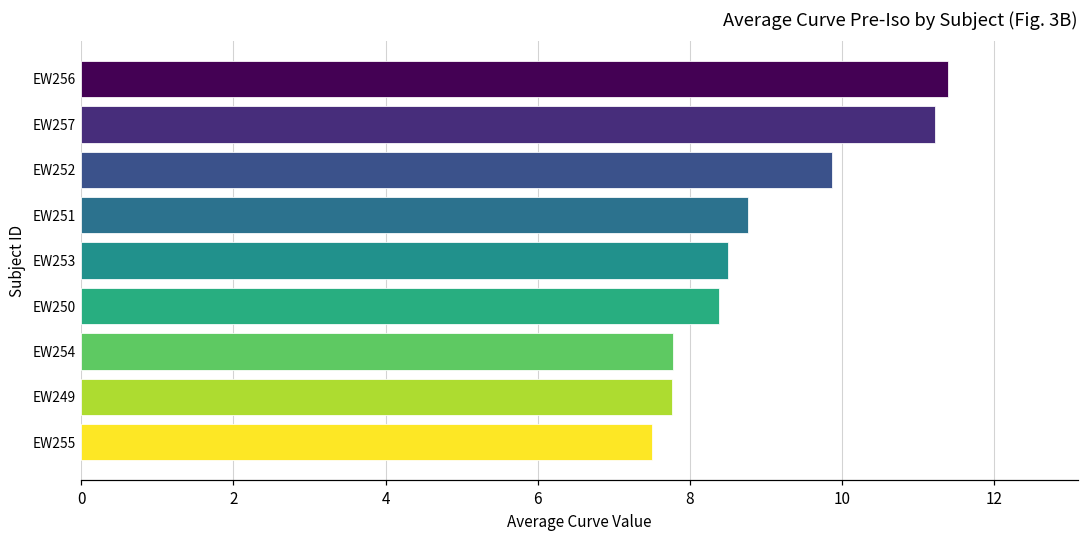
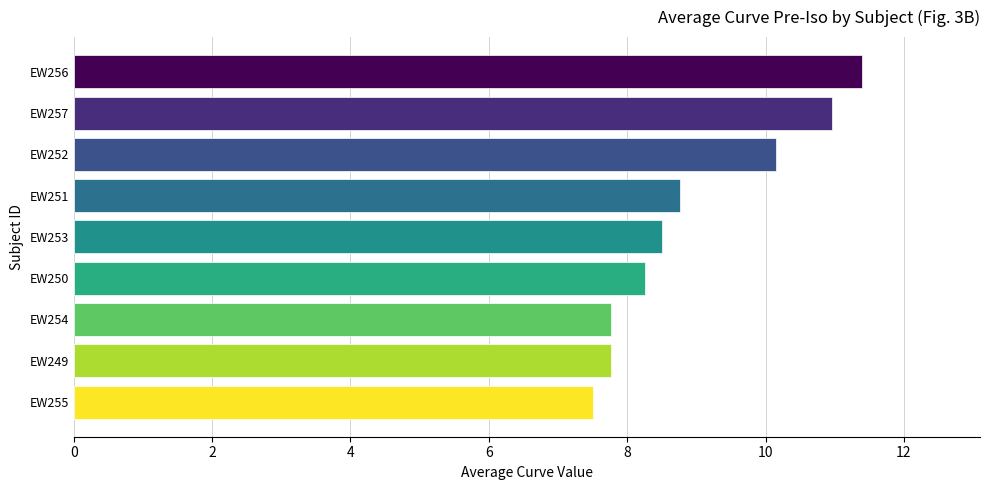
  {
    "EW256": 11.4,
-   "EW257": 11.2,
-   "EW252": 9.9,
+   "EW257": 11.0,
+   "EW252": 10.2,
    "EW251": 8.8,
    "EW253": 8.5,
-   "EW250": 8.4,
+   "EW250": 8.3,
    "EW254": 7.8,
    "EW249": 7.8,
    "EW255": 7.5
  }
